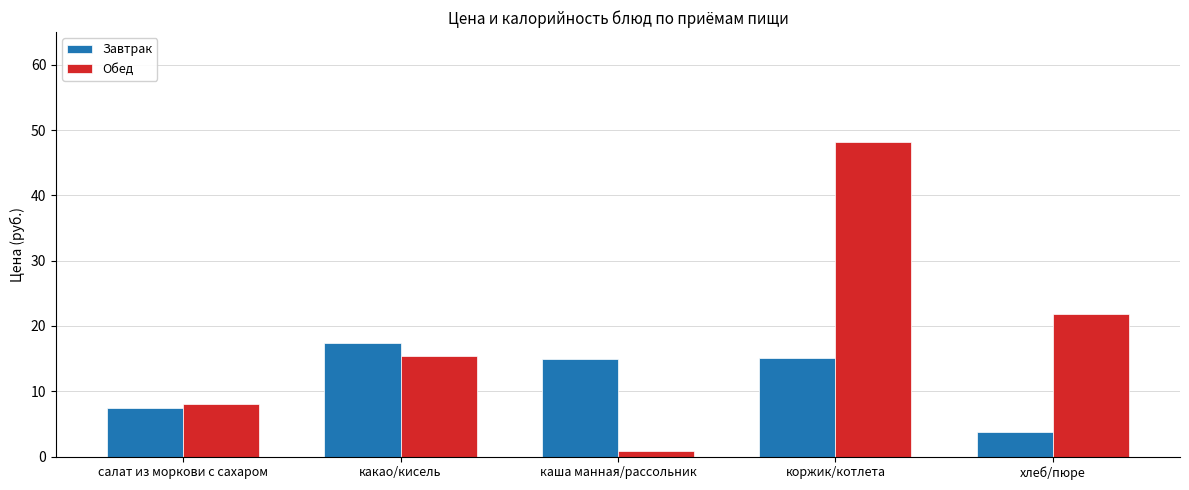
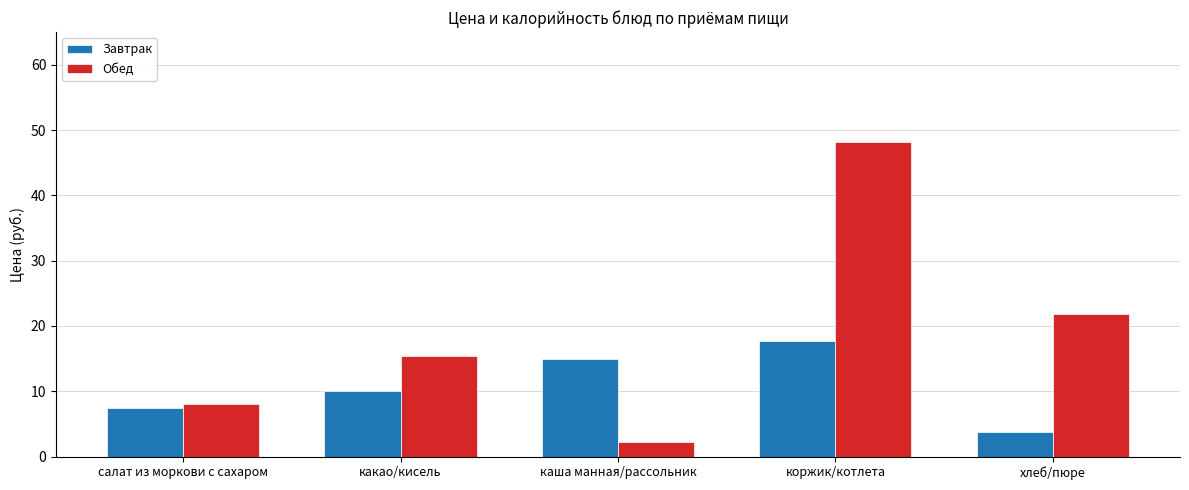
  {
    "Завтрак": {
      "салат из моркови с сахаром": 7,
-     "какао/кисель": 17,
+     "какао/кисель": 10,
      "каша манная/рассольник": 15,
-     "коржик/котлета": 15,
+     "коржик/котлета": 18,
      "хлеб/пюре": 4
    },
    "Обед": {
      "салат из моркови с сахаром": 8,
      "какао/кисель": 15,
-     "каша манная/рассольник": 1,
+     "каша манная/рассольник": 2,
      "коржик/котлета": 48,
      "хлеб/пюре": 22
    }
  }
